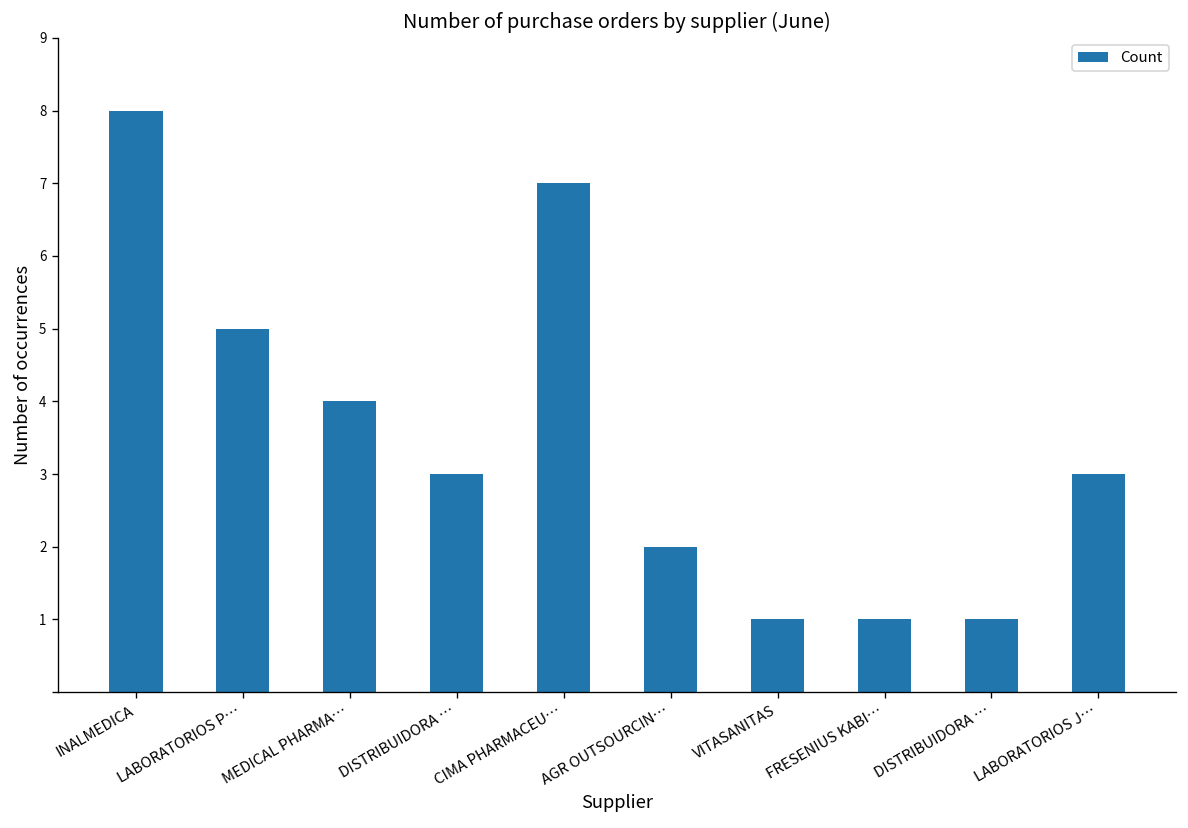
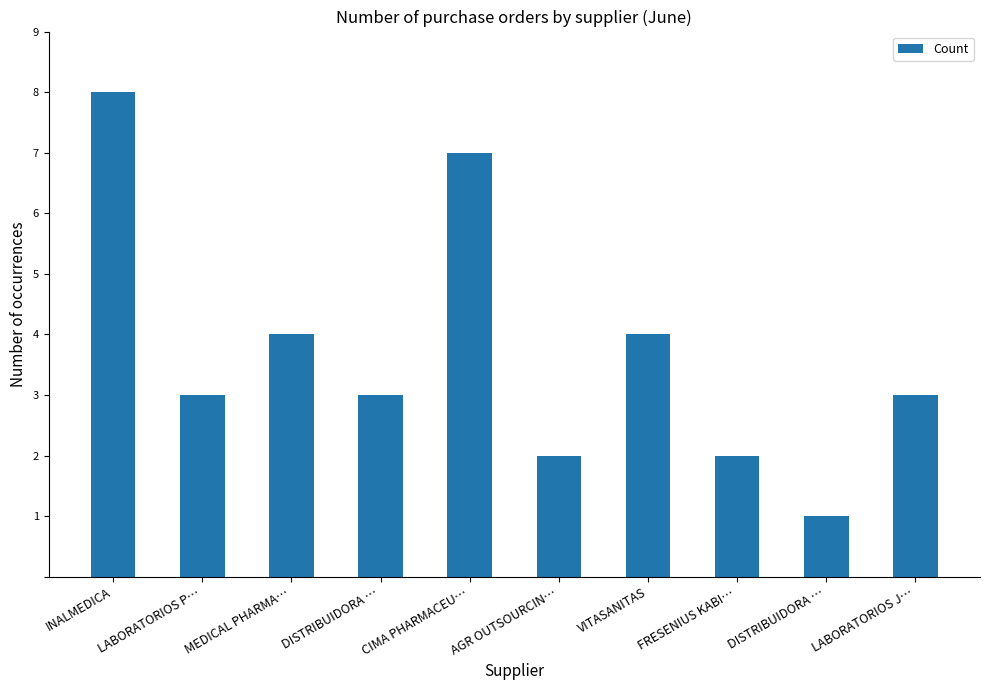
  {
    "INALMEDICA": 8,
-   "LABORATORIOS P…": 5,
+   "LABORATORIOS P…": 3,
    "MEDICAL PHARMA…": 4,
    "CIMA PHARMACEU…": 7,
    "AGR OUTSOURCIN…": 2,
-   "VITASANITAS": 1,
-   "FRESENIUS KABI…": 1,
+   "VITASANITAS": 4,
+   "FRESENIUS KABI…": 2,
    "LABORATORIOS J…": 3
  }
